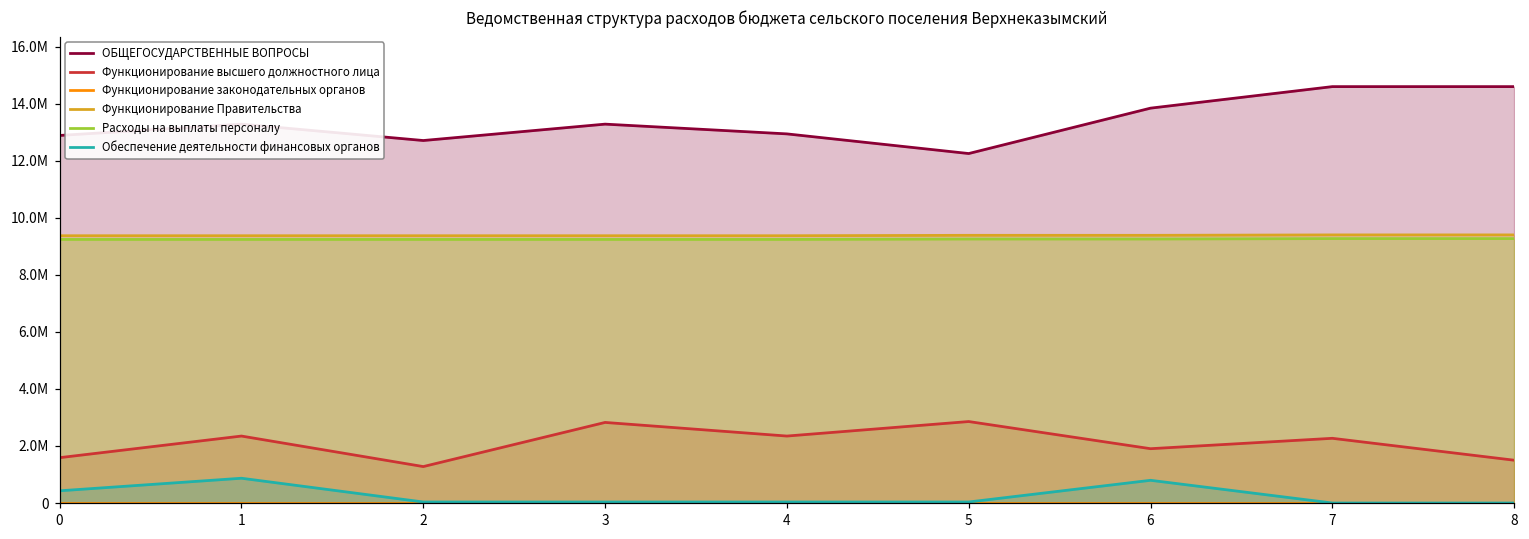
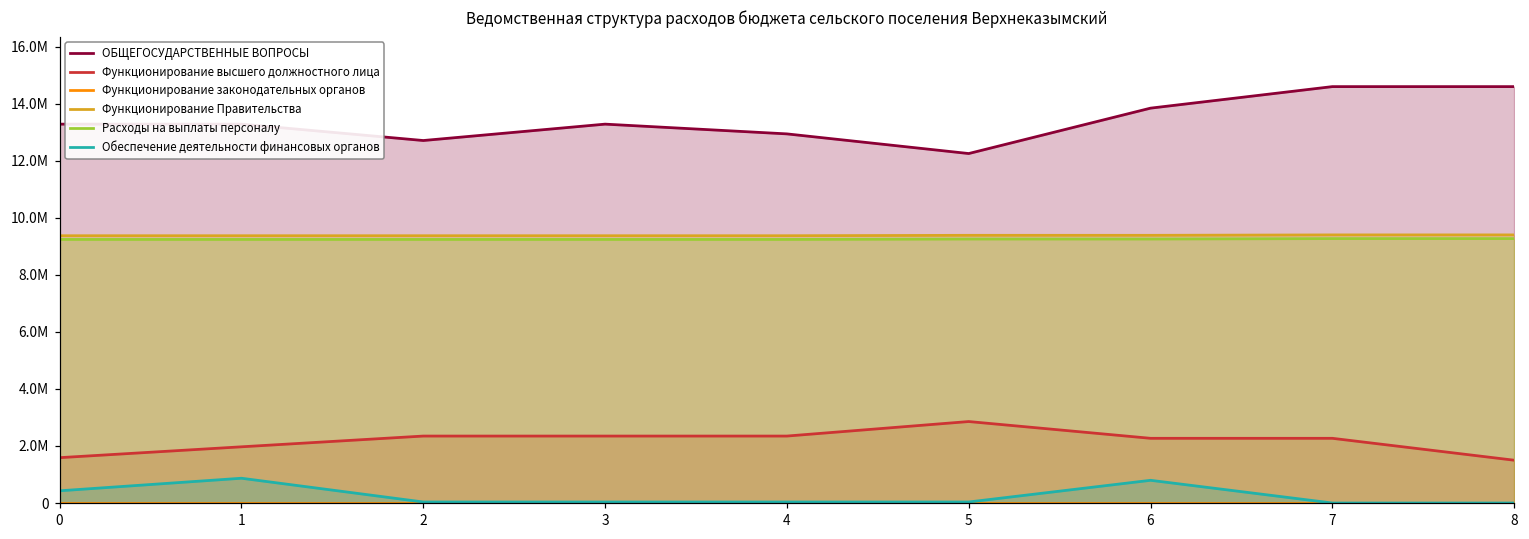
  {
    "ОБЩЕГОСУДАРСТВЕННЫЕ ВОПРОСЫ": {
-     "0": 12900000,
+     "0": 13300000,
      "2": 12700000,
      "3": 13300000,
      "4": 12900000,
      "5": 12300000,
      "6": 13900000,
      "7": 14600000,
      "8": 14600000
    },
    "Функционирование высшего должностного лица": {
      "0": 1600000,
-     "1": 2300000,
-     "2": 1300000,
-     "3": 2800000,
+     "1": 2000000,
+     "2": 2300000,
+     "3": 2300000,
      "4": 2300000,
      "5": 2900000,
-     "6": 1900000,
+     "6": 2300000,
      "7": 2300000,
      "8": 1500000
    },
    "Расходы на выплаты персоналу": {
      "0": 9200000,
      "1": 9200000,
      "2": 9200000,
      "3": 9200000,
      "4": 9200000,
      "5": 9300000,
      "6": 9300000,
      "7": 9300000,
      "8": 9300000
    },
    "Обеспечение деятельности финансовых органов": {
      "0": 400000,
      "1": 900000,
      "6": 800000
    }
  }
